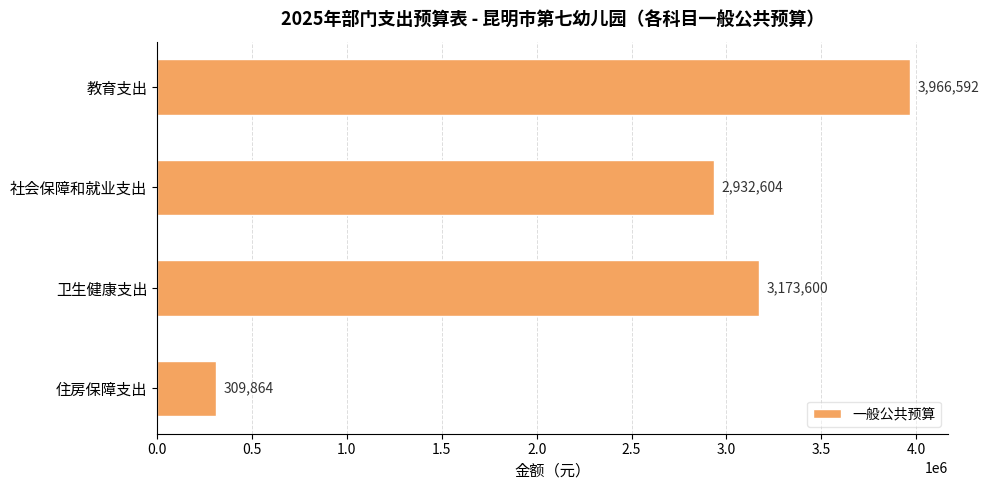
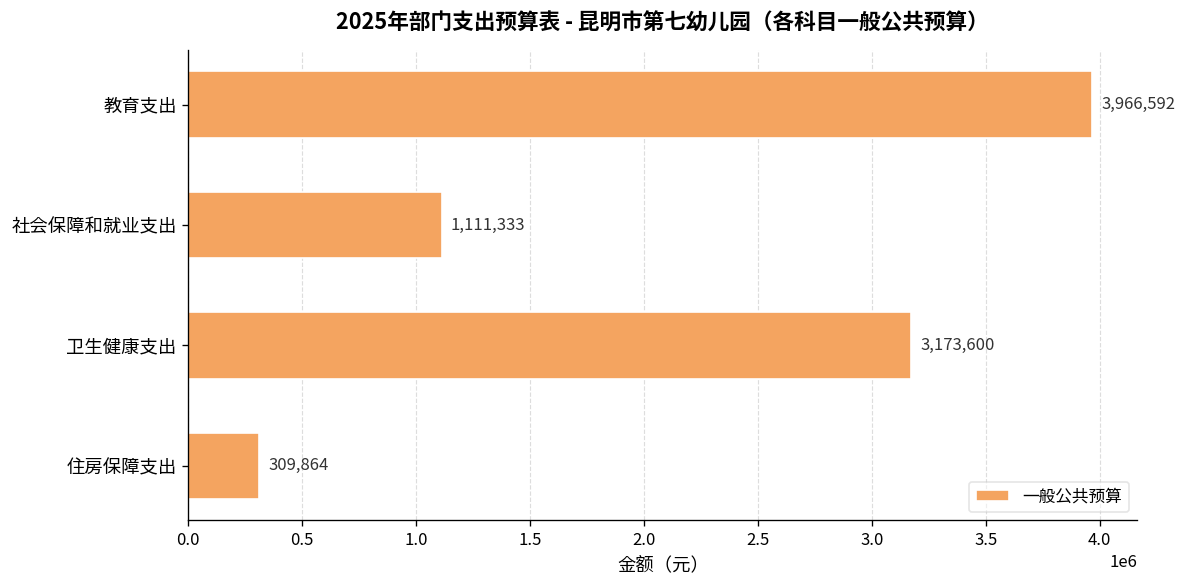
  {
    "教育支出": "3,966,592",
-   "社会保障和就业支出": "2,932,604",
+   "社会保障和就业支出": "1,111,333",
    "卫生健康支出": "3,173,600",
    "住房保障支出": "309,864"
  }
